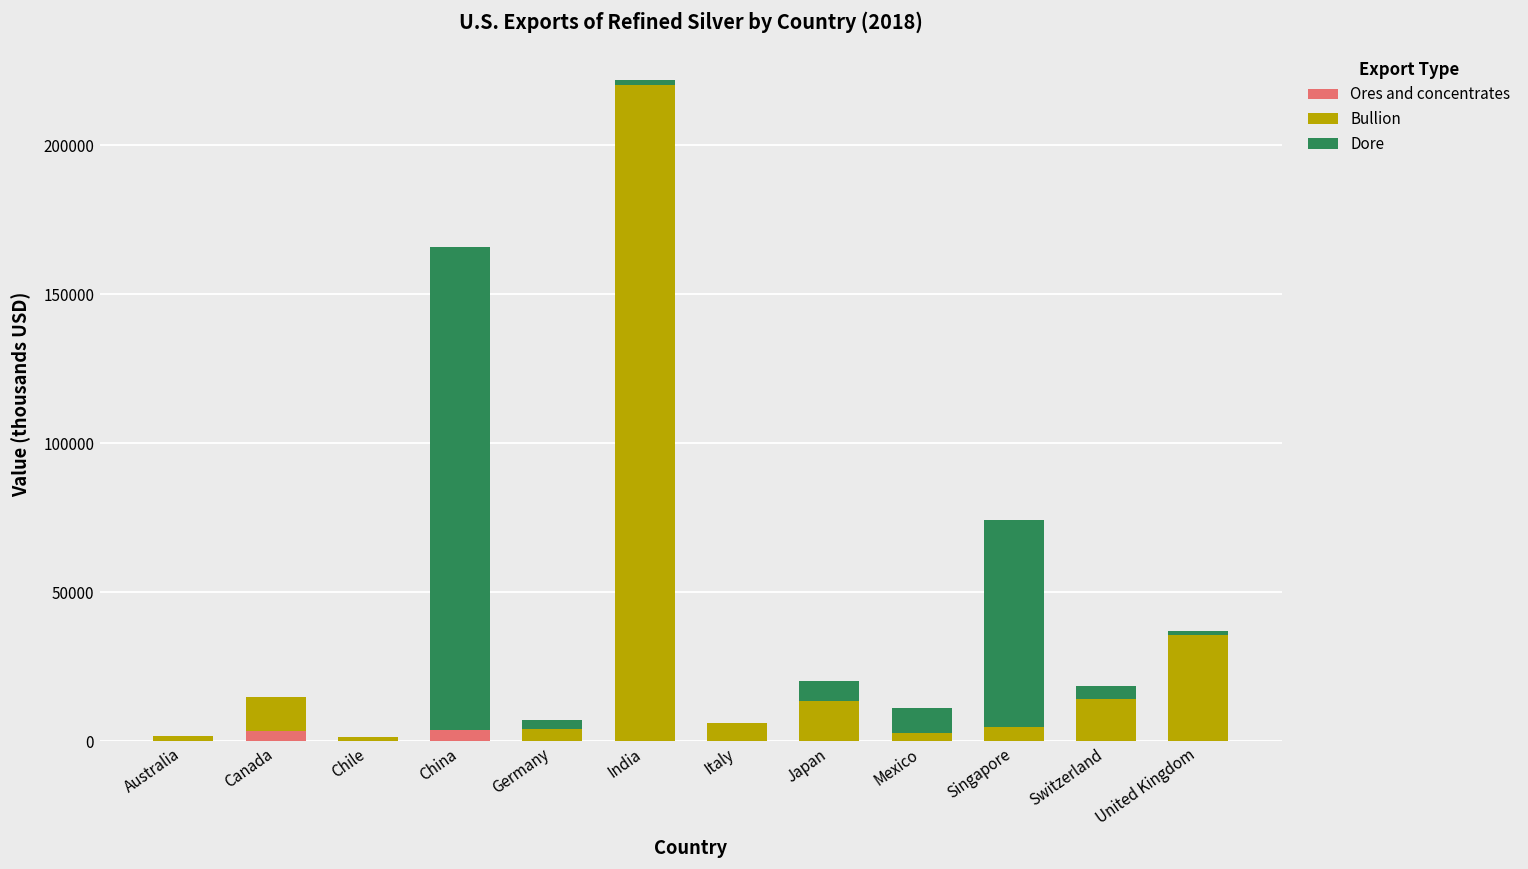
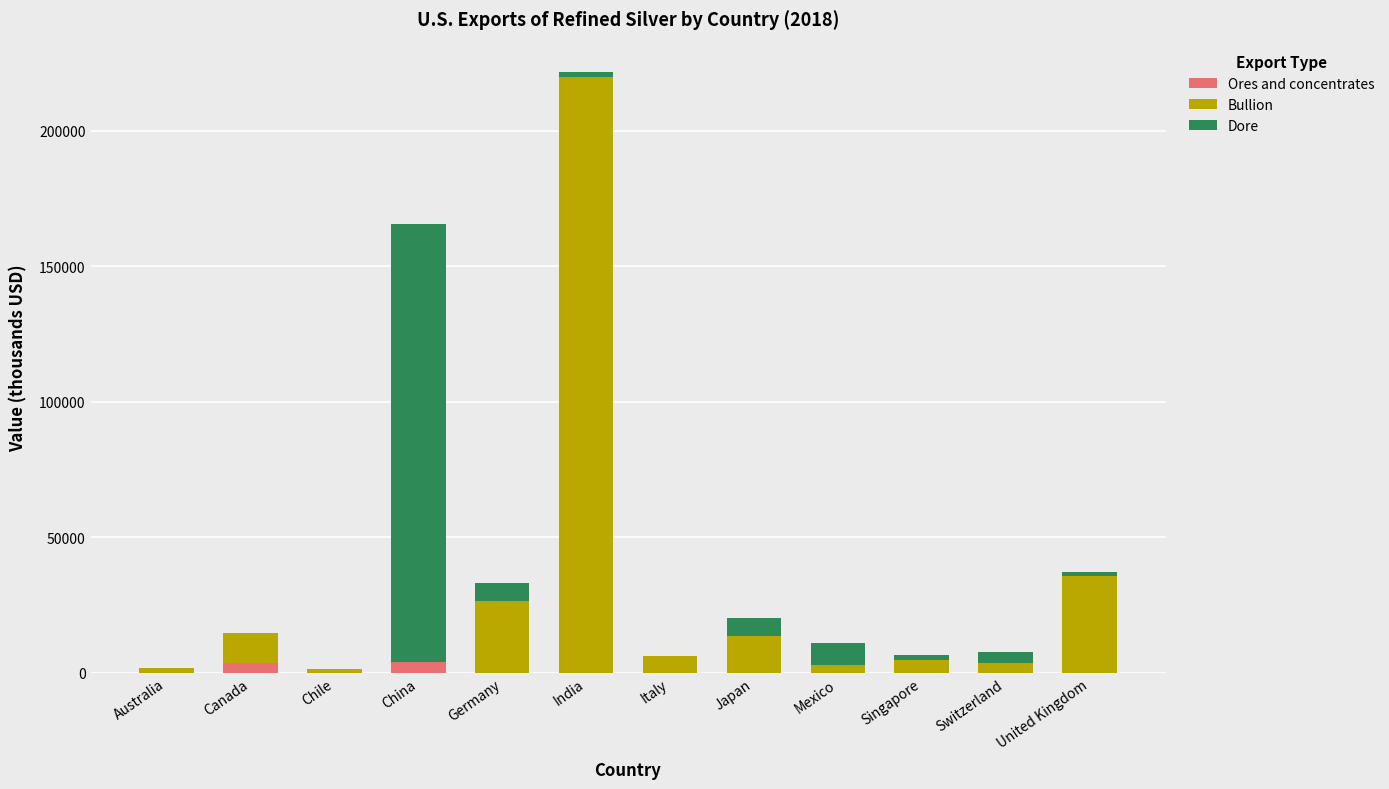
  {
    "Ores and concentrates": {
      "Canada": 4000,
      "Chile": 0,
      "China": 4000,
      "Germany": 0,
      "India": 0,
      "Italy": 0,
      "Japan": 0,
      "Mexico": 0,
      "Singapore": 0,
      "Switzerland": 0
    },
    "Bullion": {
      "Australia": 2000,
      "Canada": 11000,
      "Chile": 1000,
      "China": 0,
-     "Germany": 4000,
+     "Germany": 26000,
      "India": 220000,
      "Italy": 6000,
      "Japan": 14000,
      "Mexico": 3000,
      "Singapore": 5000,
-     "Switzerland": 14000,
+     "Switzerland": 3000,
      "United Kingdom": 36000
    },
    "Dore": {
      "Canada": 0,
      "Chile": 0,
      "China": 162000,
-     "Germany": 3000,
+     "Germany": 7000,
      "India": 2000,
      "Italy": 0,
      "Japan": 7000,
      "Mexico": 8000,
-     "Singapore": 69000,
+     "Singapore": 2000,
      "Switzerland": 4000,
      "United Kingdom": 1000
    }
  }
